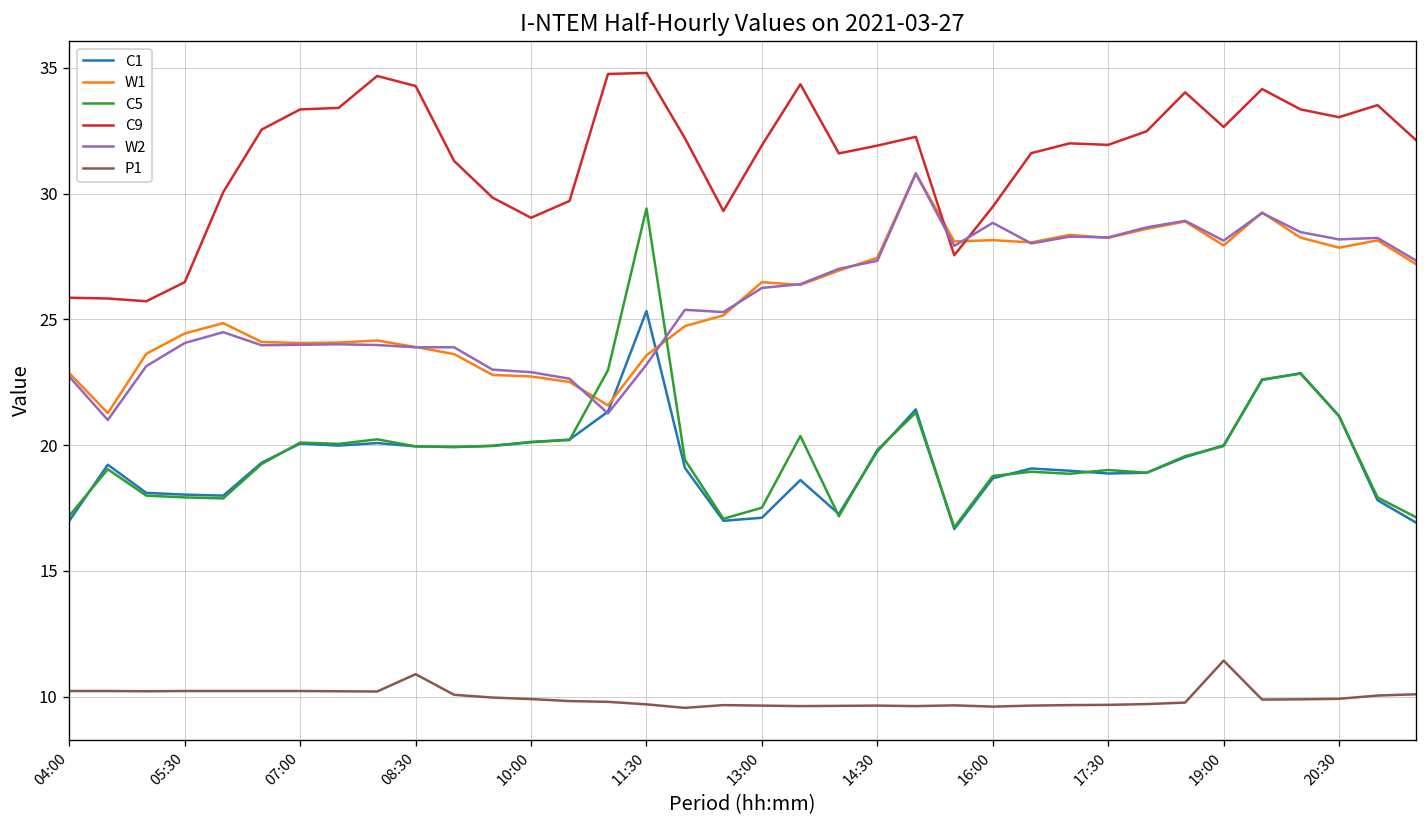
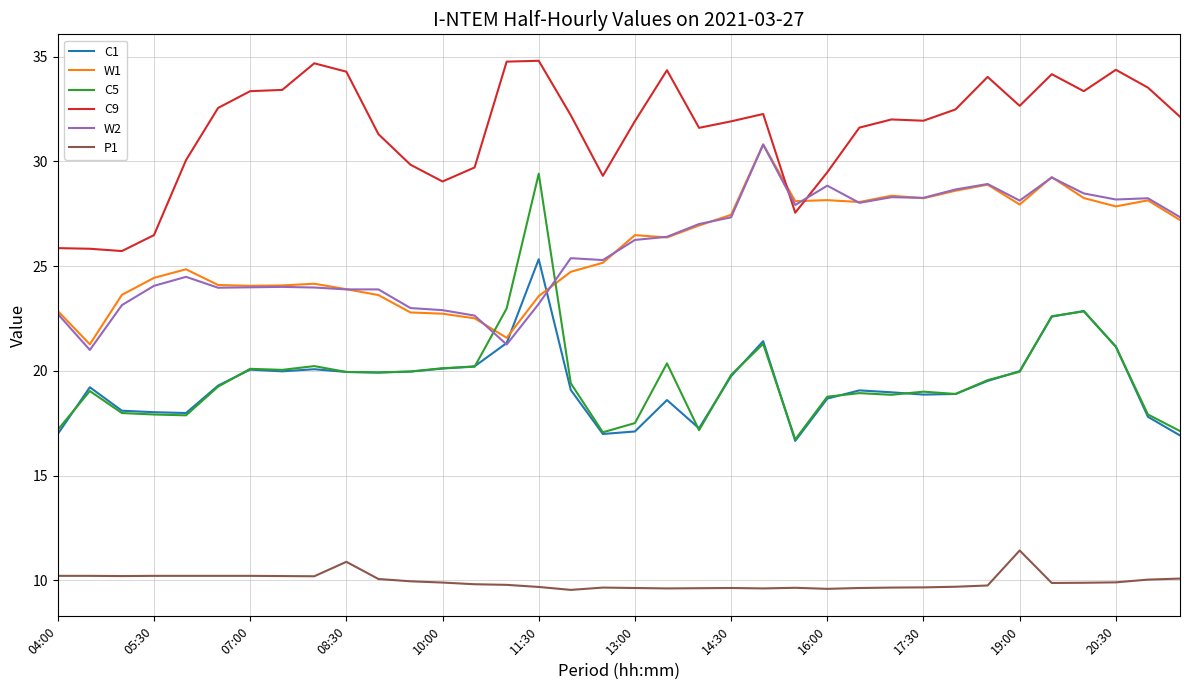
  {
    "C1": {
      "04:00": 17.0,
      "11:30": 25.3,
      "13:00": 17.1,
      "17:30": 18.9
    },
    "W1": {
      "04:00": 22.9,
      "05:30": 24.4,
      "10:00": 22.7,
      "11:30": 23.6,
      "13:00": 26.5,
      "16:00": 28.2,
      "19:00": 27.9,
      "20:30": 27.9
    },
    "C5": {
      "04:00": 17.2,
      "11:30": 29.4,
      "13:00": 17.5,
      "17:30": 19.0
    },
    "C9": {
      "04:00": 25.9,
      "05:30": 26.5,
      "07:00": 33.4,
      "08:30": 34.3,
      "10:00": 29.0,
      "11:30": 34.8,
      "13:00": 31.9,
      "14:30": 31.9,
      "16:00": 29.5,
      "17:30": 31.9,
      "19:00": 32.7,
-     "20:30": 33.0
+     "20:30": 34.4
    },
    "W2": {
      "04:00": 22.7,
      "05:30": 24.1,
      "10:00": 22.9,
      "11:30": 23.2,
      "13:00": 26.3,
      "16:00": 28.8,
      "19:00": 28.1,
      "20:30": 28.2
    },
    "P1": {
      "04:00": 10.2,
      "05:30": 10.2,
      "07:00": 10.2,
      "08:30": 10.9,
      "10:00": 9.9,
      "11:30": 9.7,
      "13:00": 9.6,
      "14:30": 9.6,
      "16:00": 9.6,
      "17:30": 9.7,
      "19:00": 11.4,
      "20:30": 9.9
    }
  }
